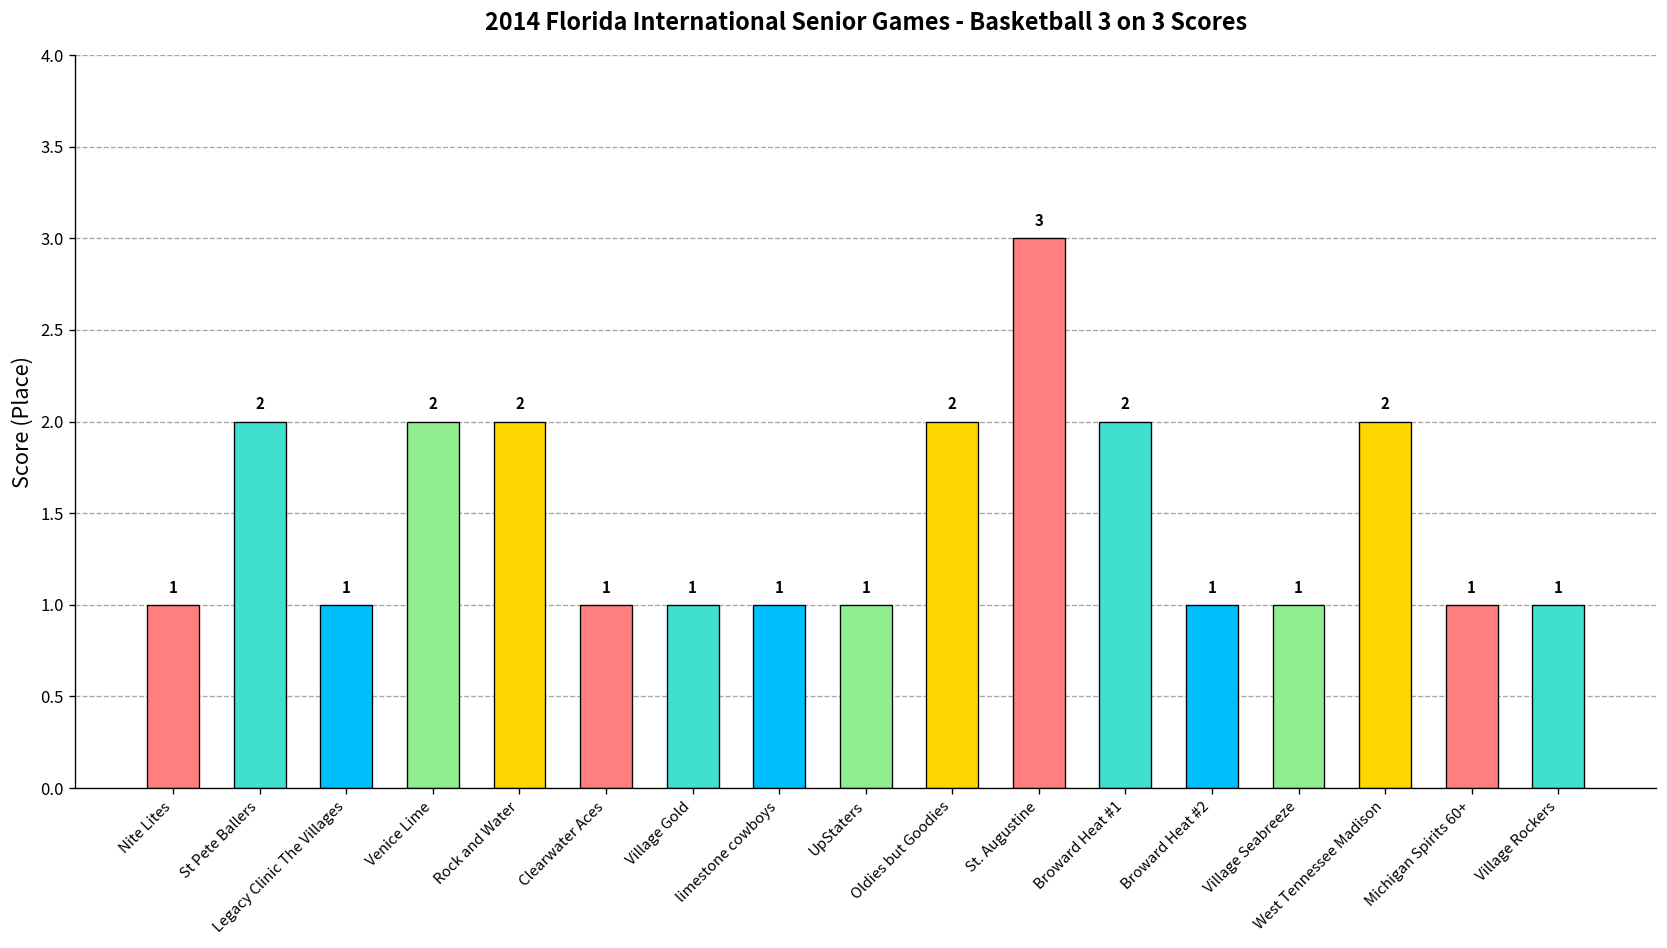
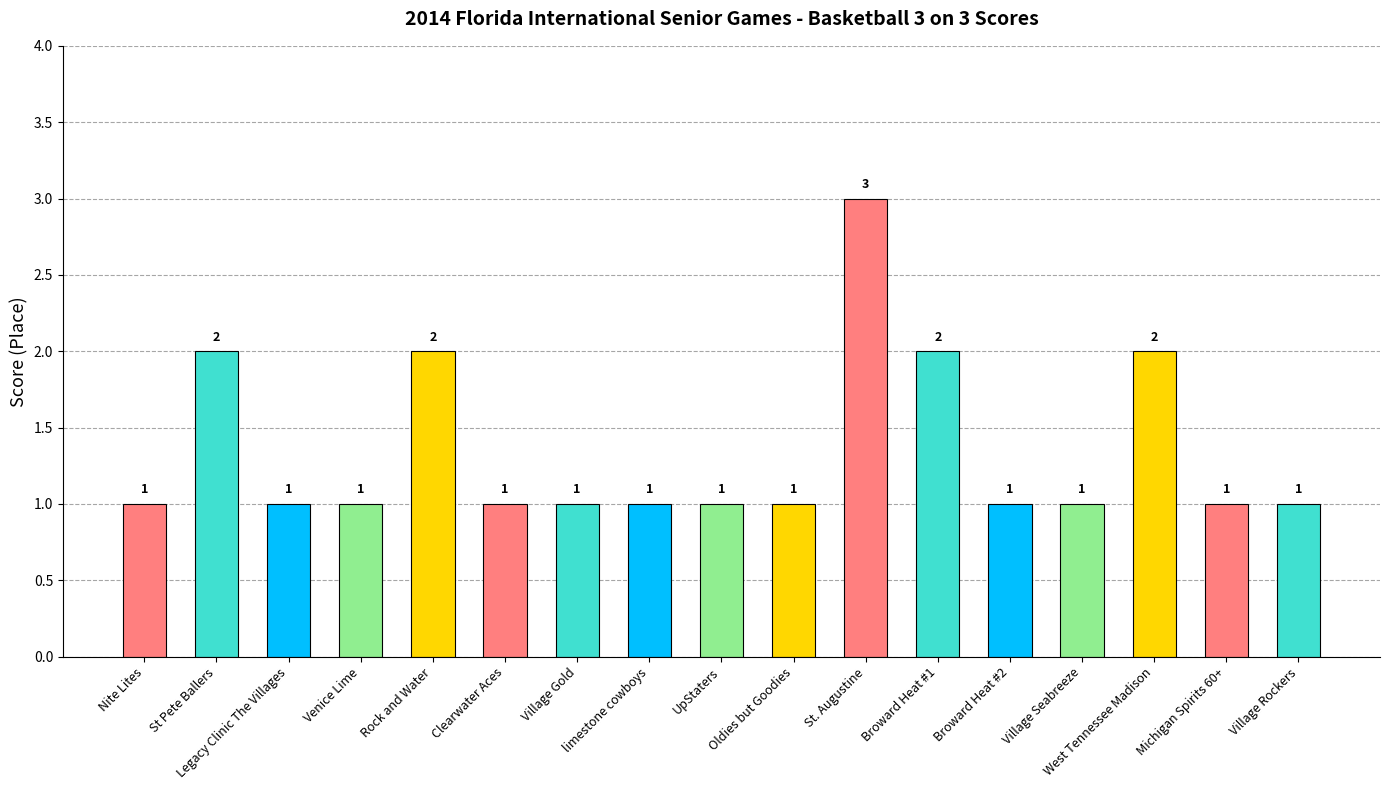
  {
    "Nite Lites": 1,
    "St Pete Ballers": 2,
    "Legacy Clinic The Villages": 1,
-   "Venice Lime": 2,
+   "Venice Lime": 1,
    "Rock and Water": 2,
    "Clearwater Aces": 1,
    "Village Gold": 1,
    "limestone cowboys": 1,
    "UpStaters": 1,
-   "Oldies but Goodies": 2,
+   "Oldies but Goodies": 1,
    "St. Augustine": 3,
    "Broward Heat #1": 2,
    "Broward Heat #2": 1,
    "Village Seabreeze": 1,
    "West Tennessee Madison": 2,
    "Michigan Spirits 60+": 1,
    "Village Rockers": 1
  }
